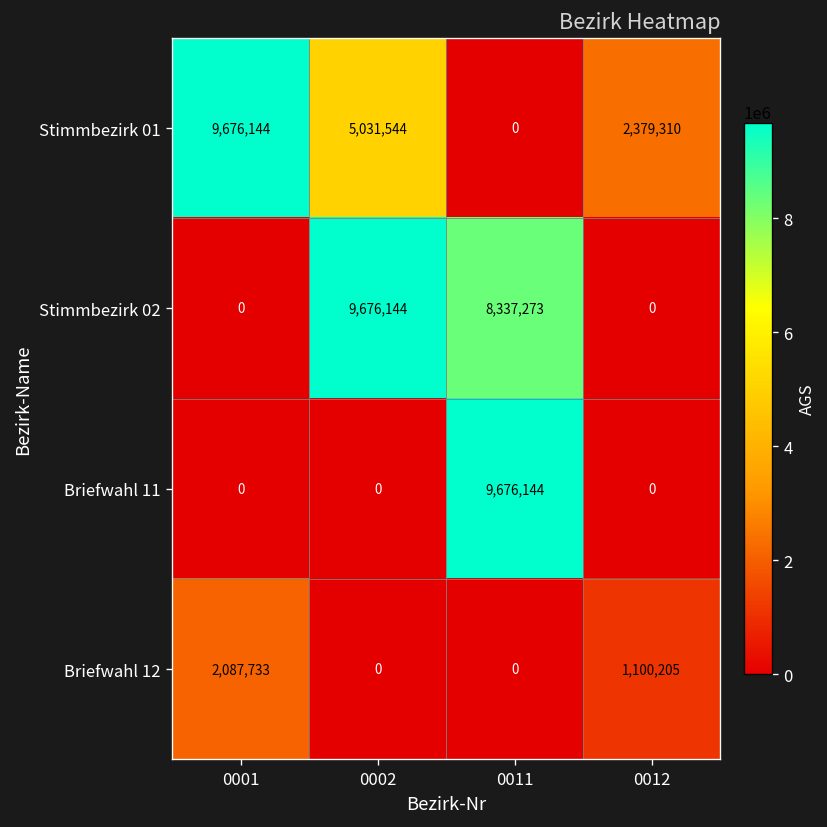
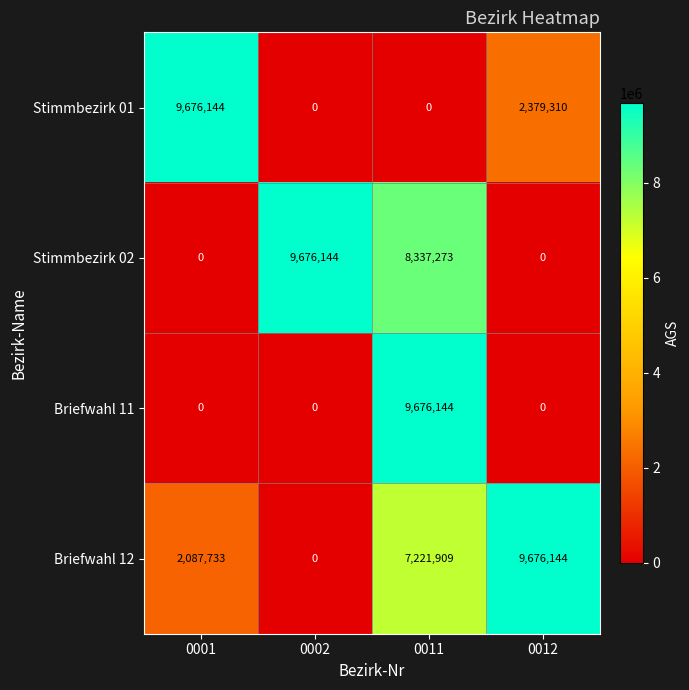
  {
    "Stimmbezirk 01": {
      "0001": "9,676,144",
-     "0002": "5,031,544",
+     "0002": "0",
      "0011": "0",
      "0012": "2,379,310"
    },
    "Stimmbezirk 02": {
      "0001": "0",
      "0002": "9,676,144",
      "0011": "8,337,273",
      "0012": "0"
    },
    "Briefwahl 11": {
      "0001": "0",
      "0002": "0",
      "0011": "9,676,144",
      "0012": "0"
    },
    "Briefwahl 12": {
      "0001": "2,087,733",
      "0002": "0",
-     "0011": "0",
-     "0012": "1,100,205"
+     "0011": "7,221,909",
+     "0012": "9,676,144"
    }
  }
